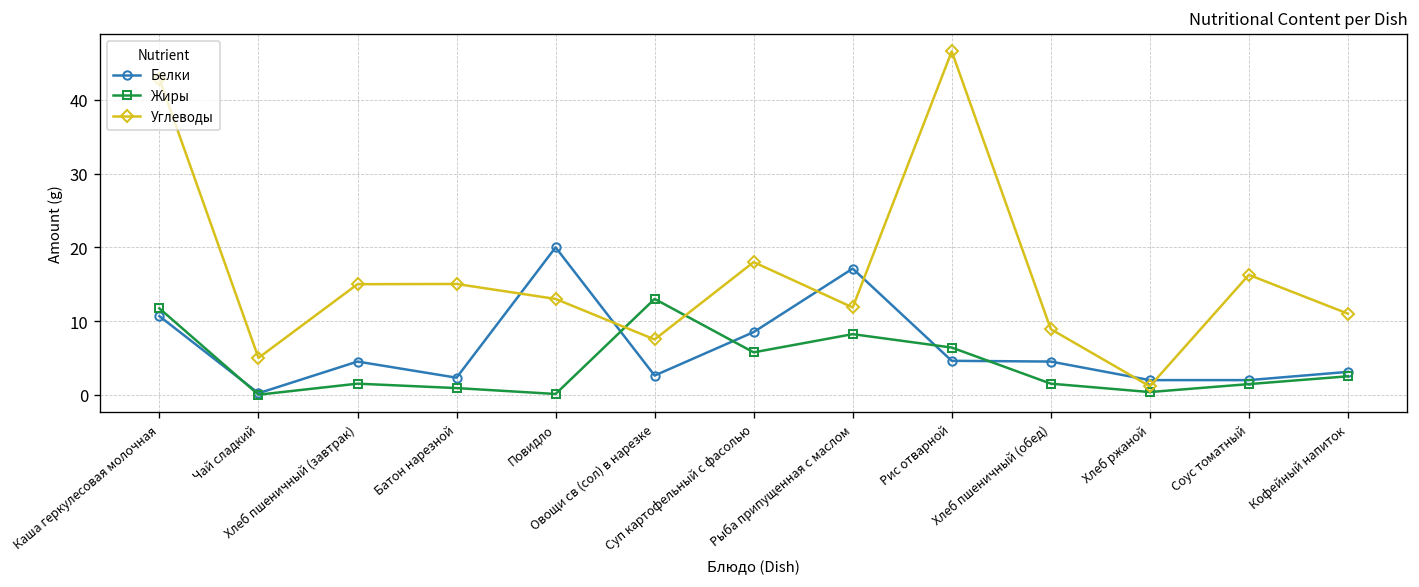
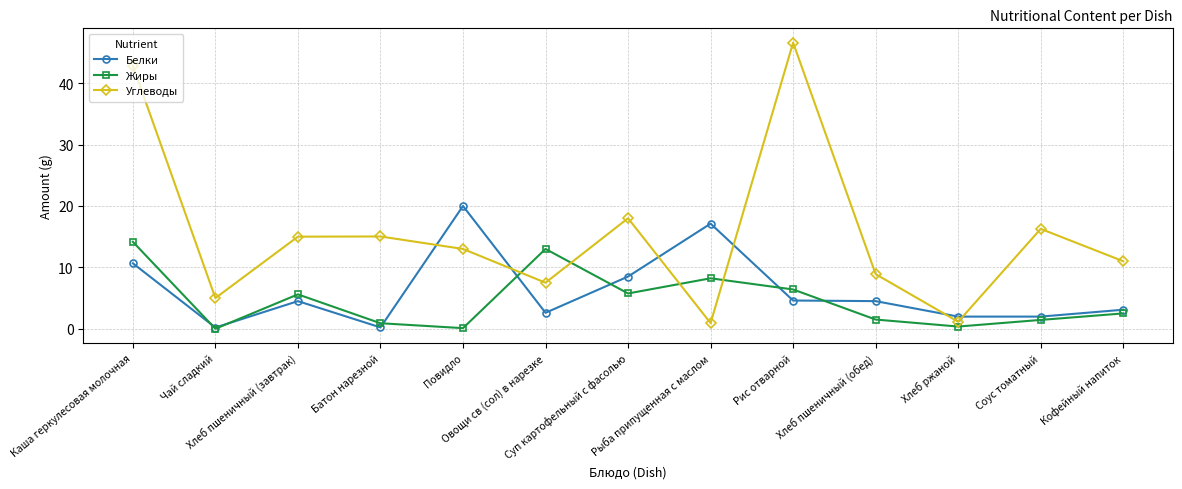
  {
    "Белки": {
      "Каша геркулесовая молочная": 11,
      "Хлеб пшеничный (завтрак)": 5,
-     "Батон нарезной": 2,
+     "Батон нарезной": 0,
      "Повидло": 20,
      "Овощи св (сол) в нарезке": 3,
      "Суп картофельный с фасолью": 9,
      "Рыба припущенная с маслом": 17,
      "Рис отварной": 5,
      "Хлеб пшеничный (обед)": 5,
      "Хлеб ржаной": 2,
      "Соус томатный": 2,
      "Кофейный напиток": 3
    },
    "Жиры": {
-     "Каша геркулесовая молочная": 12,
-     "Хлеб пшеничный (завтрак)": 2,
+     "Каша геркулесовая молочная": 14,
+     "Хлеб пшеничный (завтрак)": 6,
      "Батон нарезной": 1,
      "Повидло": 0,
      "Овощи св (сол) в нарезке": 13,
      "Суп картофельный с фасолью": 6,
      "Рыба припущенная с маслом": 8,
      "Рис отварной": 6,
      "Хлеб пшеничный (обед)": 2,
      "Хлеб ржаной": 0,
      "Соус томатный": 1,
      "Кофейный напиток": 3
    },
    "Углеводы": {
      "Чай сладкий": 5,
      "Хлеб пшеничный (завтрак)": 15,
      "Батон нарезной": 15,
      "Повидло": 13,
      "Овощи св (сол) в нарезке": 8,
      "Суп картофельный с фасолью": 18,
-     "Рыба припущенная с маслом": 12,
+     "Рыба припущенная с маслом": 1,
      "Рис отварной": 47,
      "Хлеб пшеничный (обед)": 9,
      "Хлеб ржаной": 1,
      "Соус томатный": 16,
      "Кофейный напиток": 11
    }
  }
